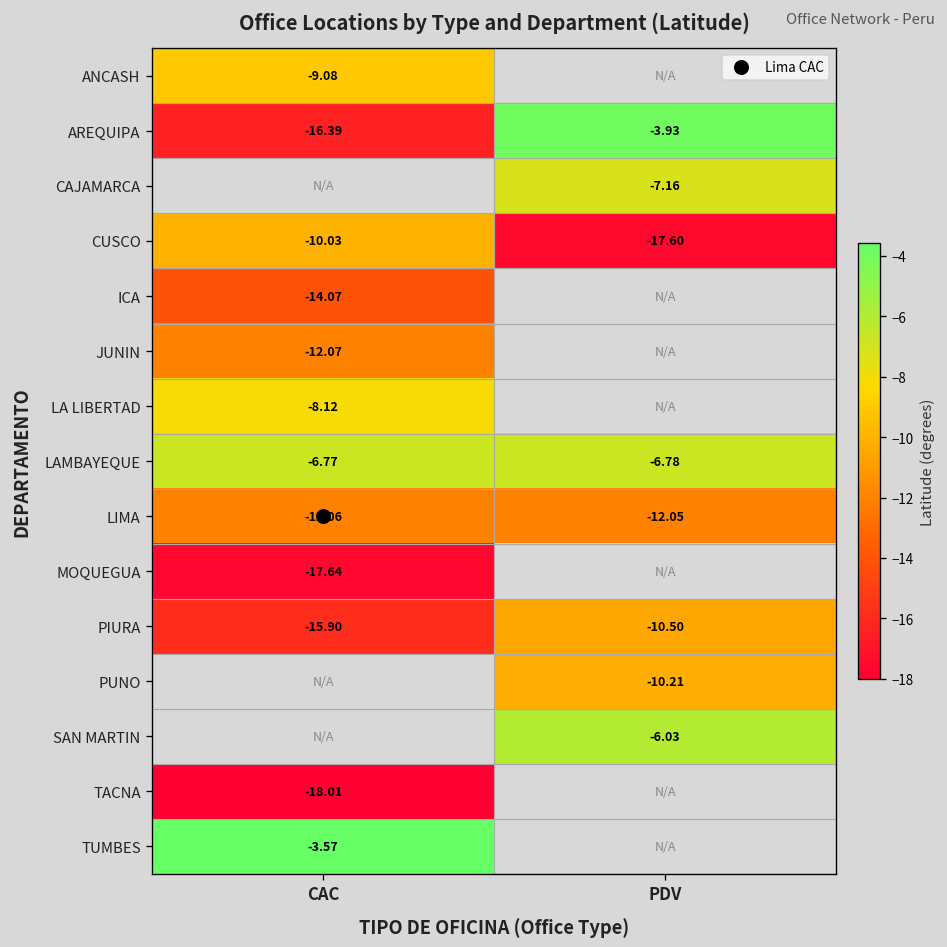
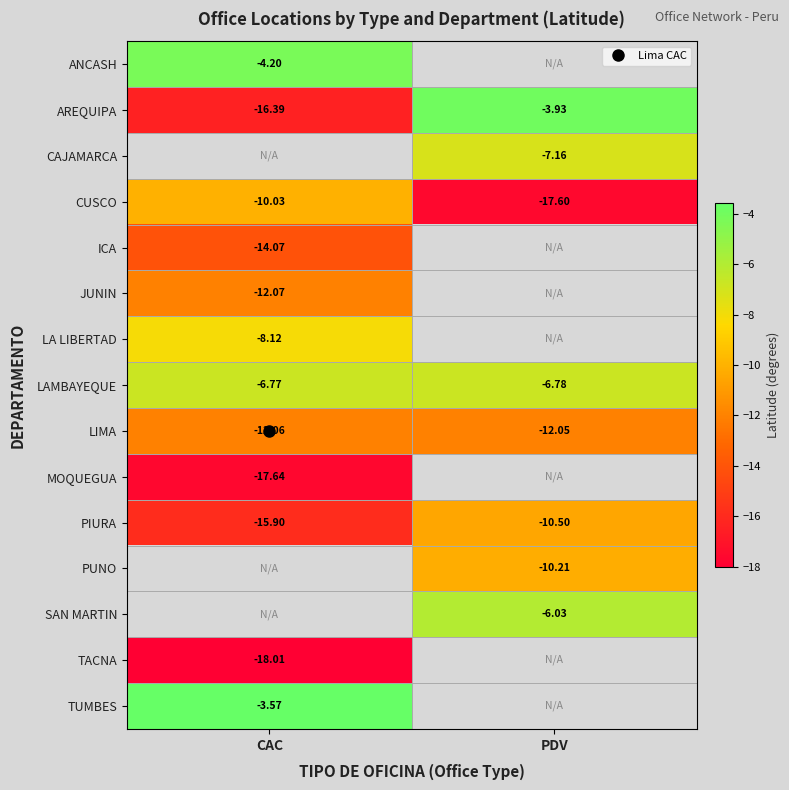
  {
    "ANCASH": {
-     "CAC": -9.08
+     "CAC": -4.20
    },
    "AREQUIPA": {
      "CAC": -16.39,
      "PDV": -3.93
    },
    "CAJAMARCA": {
      "PDV": -7.16
    },
    "CUSCO": {
      "CAC": -10.03,
      "PDV": -17.60
    },
    "ICA": {
      "CAC": -14.07
    },
    "JUNIN": {
      "CAC": -12.07
    },
    "LA LIBERTAD": {
      "CAC": -8.12
    },
    "LAMBAYEQUE": {
      "CAC": -6.77,
      "PDV": -6.78
    },
    "LIMA": {
      "PDV": -12.05
    },
    "MOQUEGUA": {
      "CAC": -17.64
    },
    "PIURA": {
      "CAC": -15.90,
      "PDV": -10.50
    },
    "PUNO": {
      "PDV": -10.21
    },
    "SAN MARTIN": {
      "PDV": -6.03
    },
    "TACNA": {
      "CAC": -18.01
    },
    "TUMBES": {
      "CAC": -3.57
    }
  }
